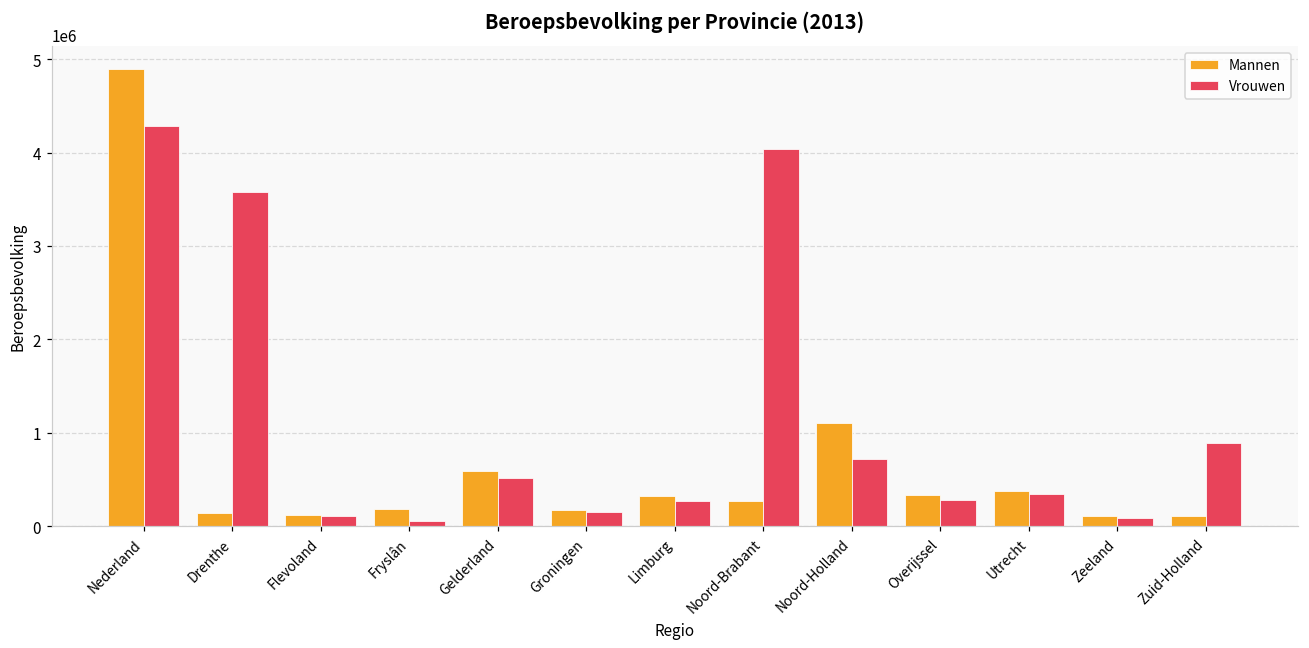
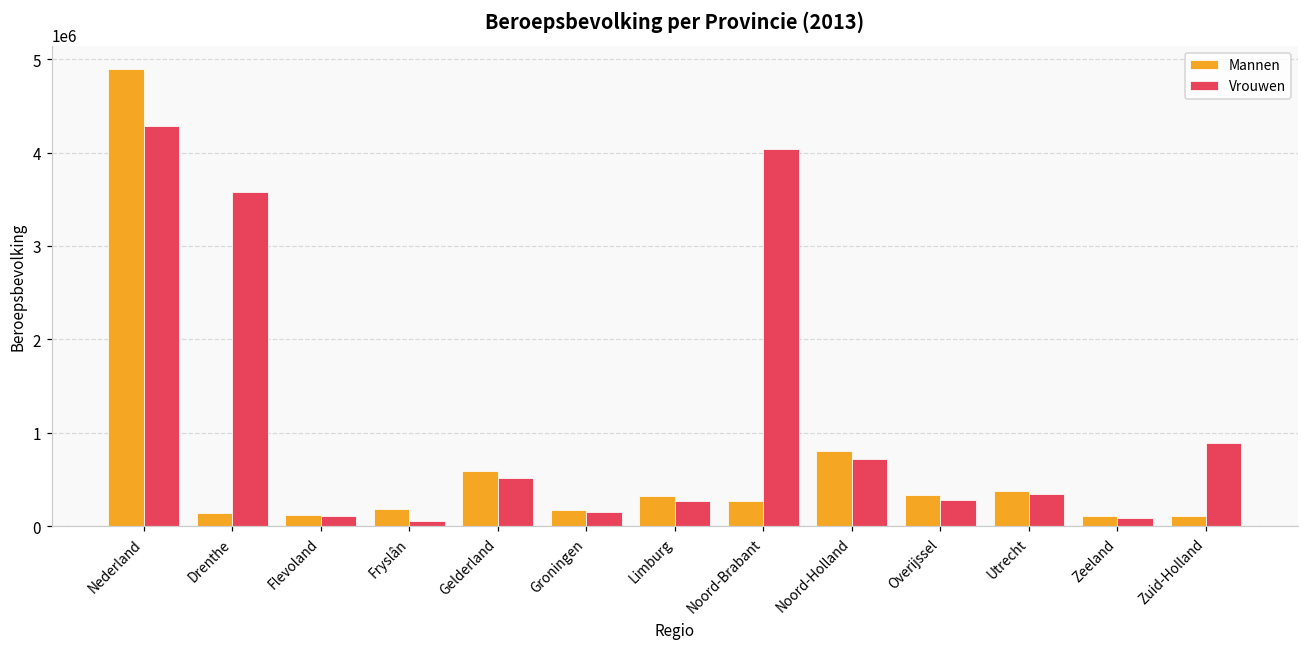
  {
    "Mannen": {
      "Nederland": 4900000,
      "Drenthe": 100000,
      "Flevoland": 100000,
      "Fryslân": 200000,
      "Gelderland": 600000,
      "Groningen": 200000,
      "Limburg": 300000,
      "Noord-Brabant": 300000,
-     "Noord-Holland": 1100000,
+     "Noord-Holland": 800000,
      "Overijssel": 300000,
      "Utrecht": 400000,
      "Zeeland": 100000,
      "Zuid-Holland": 100000
    },
    "Vrouwen": {
      "Nederland": 4300000,
      "Drenthe": 3600000,
      "Flevoland": 100000,
      "Fryslân": 100000,
      "Gelderland": 500000,
      "Groningen": 100000,
      "Limburg": 300000,
      "Noord-Brabant": 4000000,
      "Noord-Holland": 700000,
      "Overijssel": 300000,
      "Utrecht": 300000,
      "Zeeland": 100000,
      "Zuid-Holland": 900000
    }
  }
